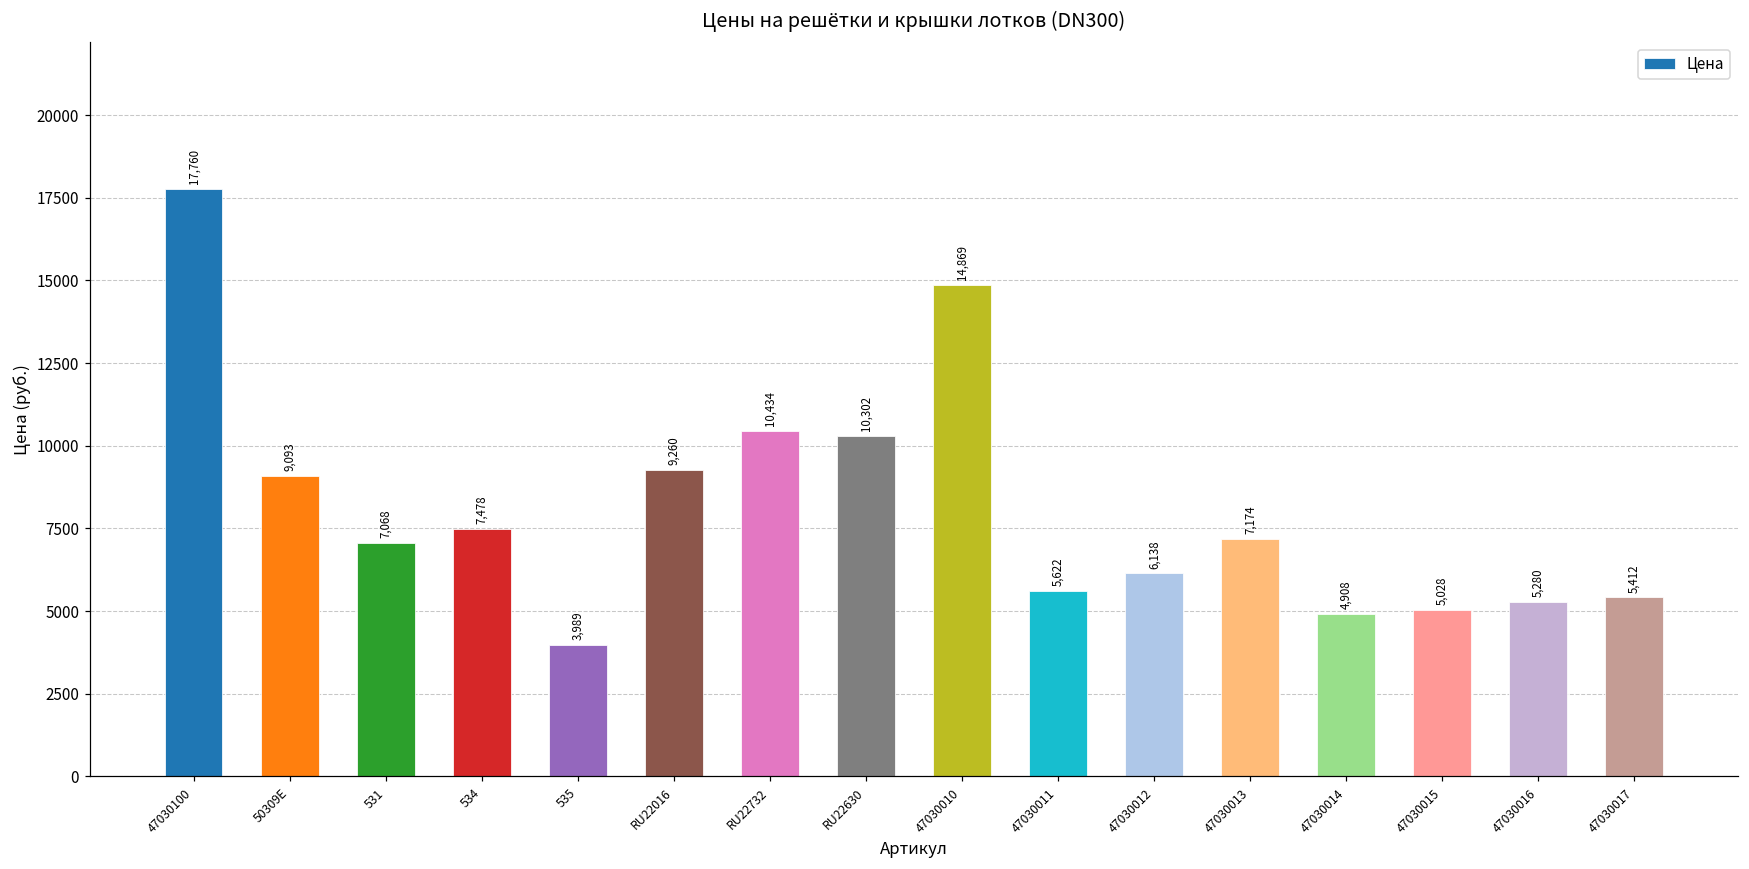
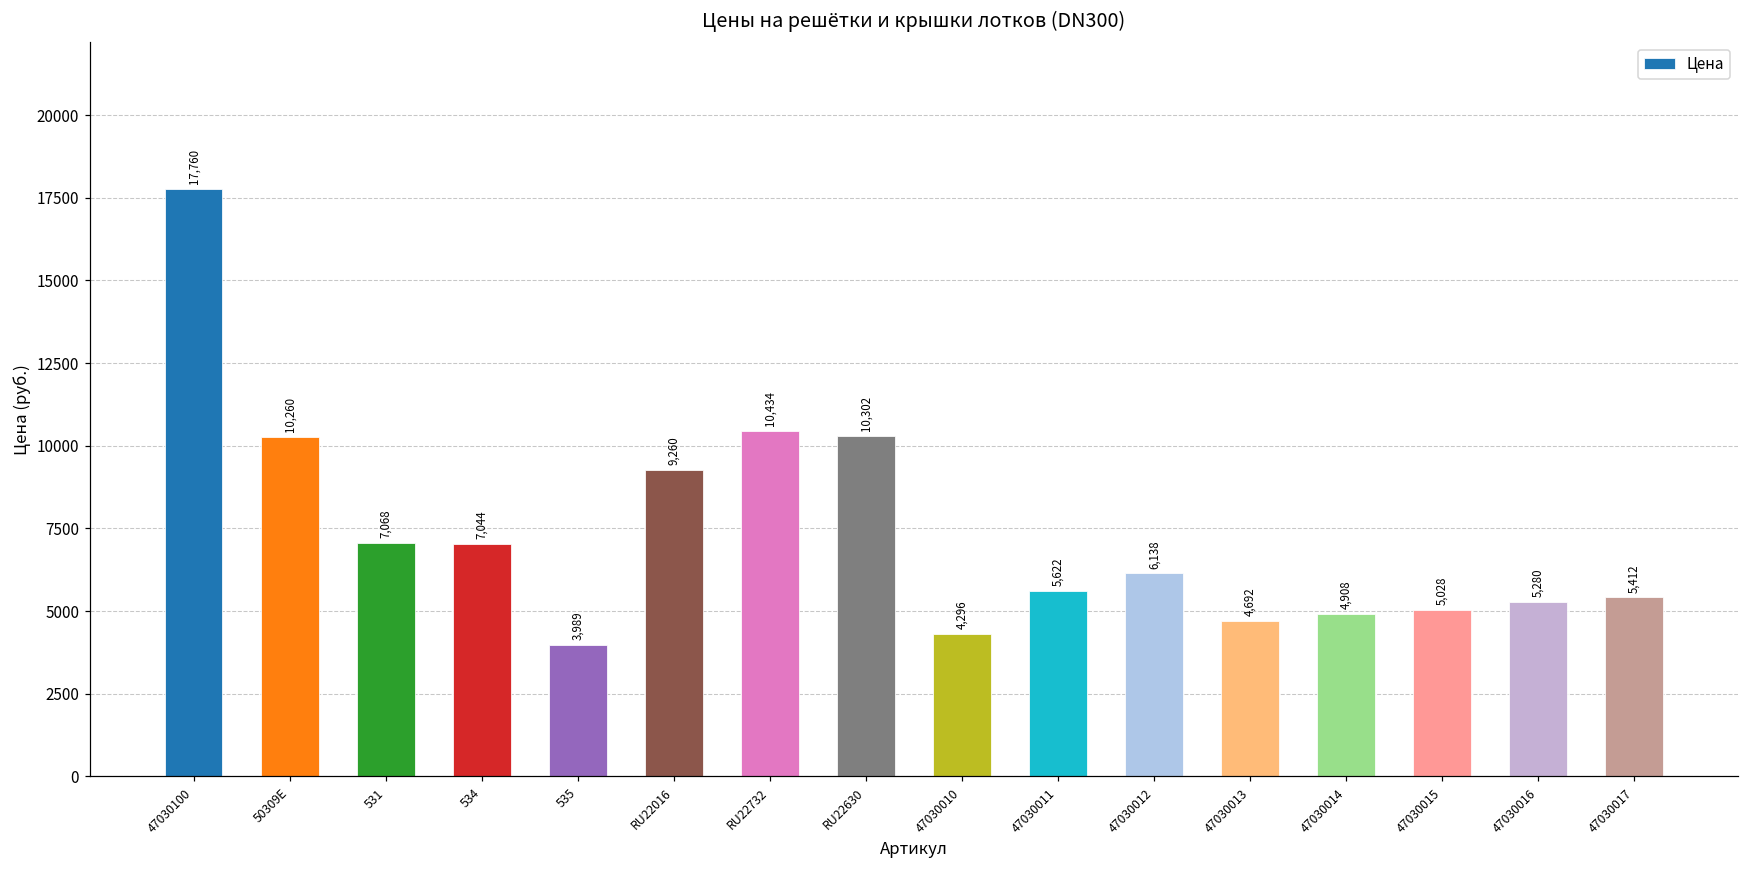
  {
    "47030100": "17,760",
-   "50309E": "9,093",
+   "50309E": "10,260",
    "531": "7,068",
-   "534": "7,478",
+   "534": "7,044",
    "535": "3,989",
    "RU22016": "9,260",
    "RU22732": "10,434",
    "RU22630": "10,302",
-   "47030010": "14,869",
+   "47030010": "4,296",
    "47030011": "5,622",
    "47030012": "6,138",
-   "47030013": "7,174",
+   "47030013": "4,692",
    "47030014": "4,908",
    "47030015": "5,028",
    "47030016": "5,280",
    "47030017": "5,412"
  }
